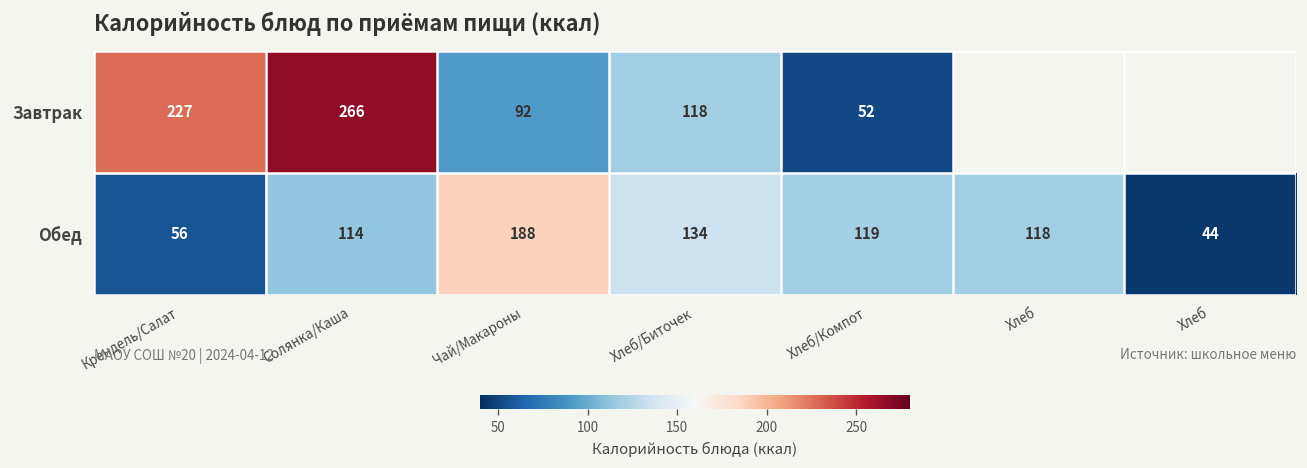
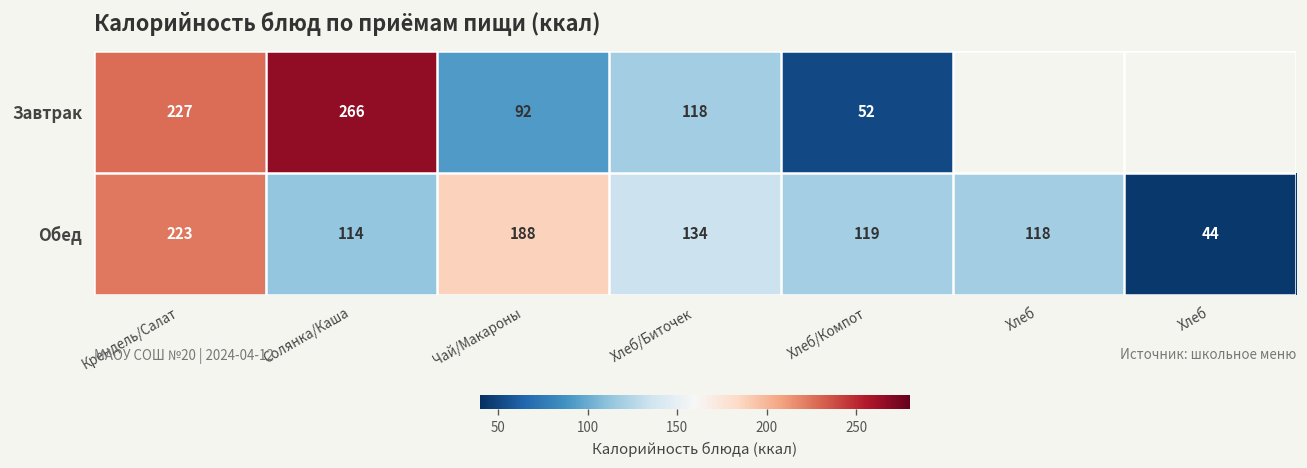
  {
    "Завтрак": {
      "Крендель/Салат": 227,
      "Солянка/Каша": 266,
      "Чай/Макароны": 92,
      "Хлеб/Биточек": 118,
      "Хлеб/Компот": 52
    },
    "Обед": {
-     "Крендель/Салат": 56,
+     "Крендель/Салат": 223,
      "Солянка/Каша": 114,
      "Чай/Макароны": 188,
      "Хлеб/Биточек": 134,
      "Хлеб/Компот": 119
    }
  }
